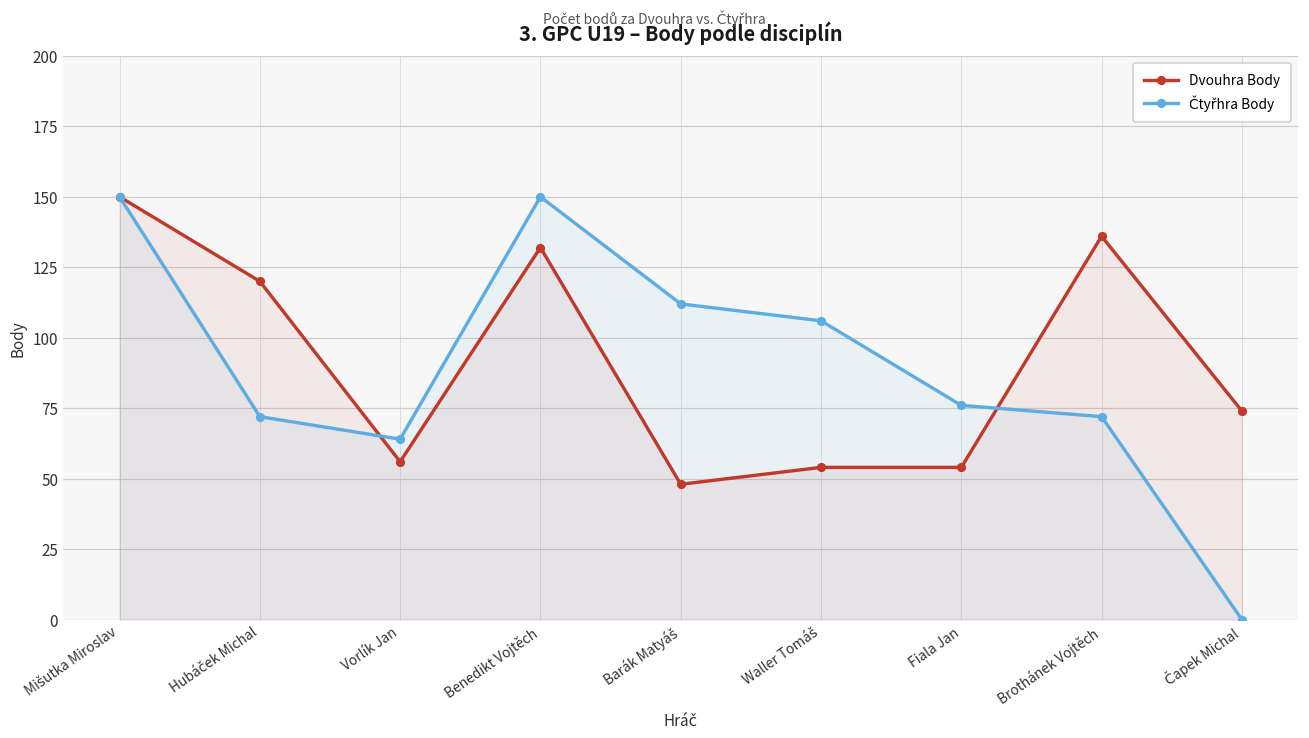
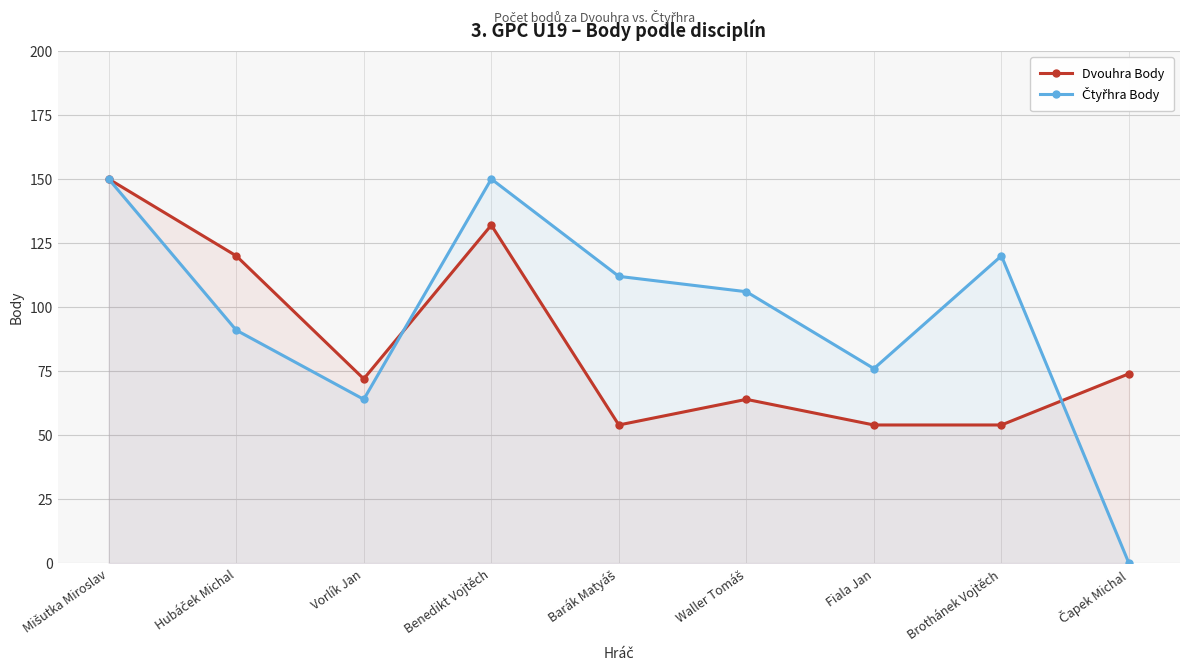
  {
    "Dvouhra Body": {
      "Hubáček Michal": 120,
-     "Vorlík Jan": 56,
+     "Vorlík Jan": 72,
      "Benedikt Vojtěch": 132,
-     "Barák Matyáš": 48,
-     "Waller Tomáš": 54,
+     "Barák Matyáš": 54,
+     "Waller Tomáš": 64,
      "Fiala Jan": 54,
-     "Brothánek Vojtěch": 136,
+     "Brothánek Vojtěch": 54,
      "Čapek Michal": 74
    },
    "Čtyřhra Body": {
-     "Hubáček Michal": 72,
+     "Hubáček Michal": 91,
      "Vorlík Jan": 64,
      "Benedikt Vojtěch": 150,
      "Barák Matyáš": 112,
      "Waller Tomáš": 106,
      "Fiala Jan": 76,
-     "Brothánek Vojtěch": 72,
+     "Brothánek Vojtěch": 120,
      "Čapek Michal": 0
    }
  }
